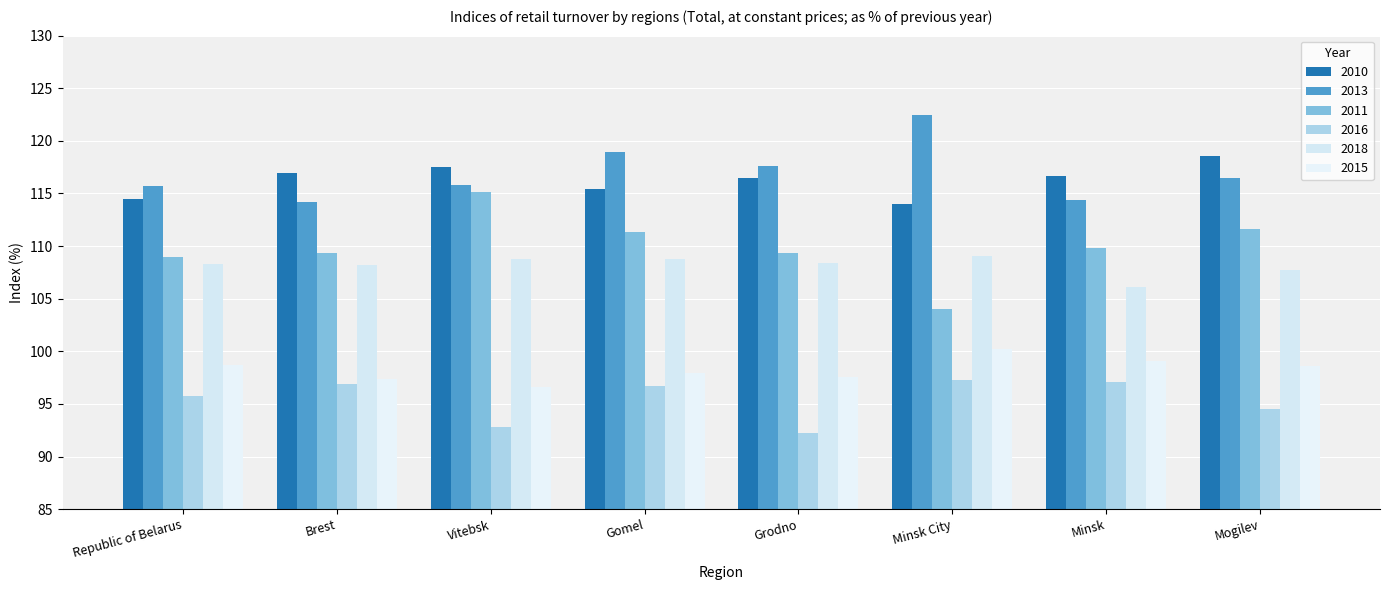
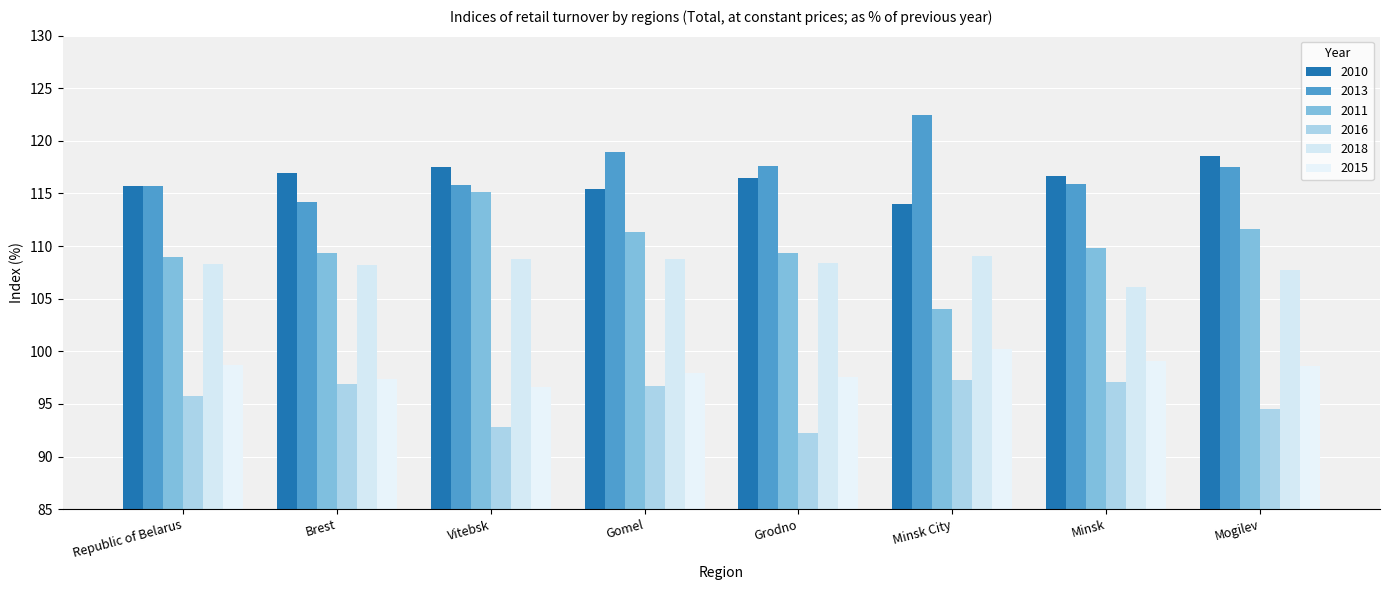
  {
    "2010": {
-     "Republic of Belarus": 114.5,
+     "Republic of Belarus": 115.7,
      "Brest": 116.9,
      "Vitebsk": 117.5,
      "Gomel": 115.4,
      "Grodno": 116.5,
      "Minsk City": 114.0,
      "Minsk": 116.7,
      "Mogilev": 118.6
    },
    "2013": {
      "Republic of Belarus": 115.7,
      "Brest": 114.2,
      "Vitebsk": 115.8,
      "Gomel": 118.9,
      "Grodno": 117.6,
      "Minsk City": 122.5,
-     "Minsk": 114.4,
-     "Mogilev": 116.5
+     "Minsk": 115.9,
+     "Mogilev": 117.5
    }
  }
